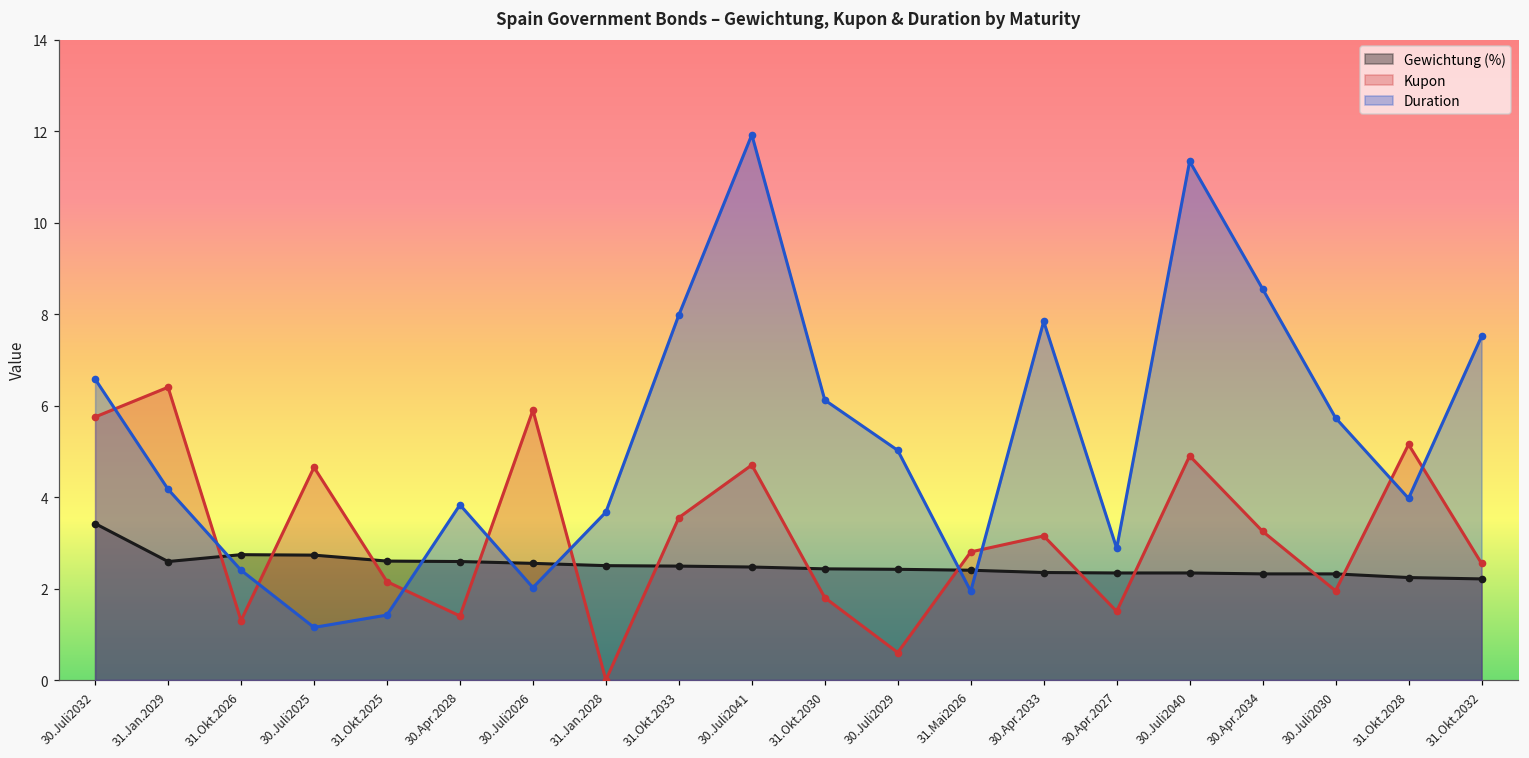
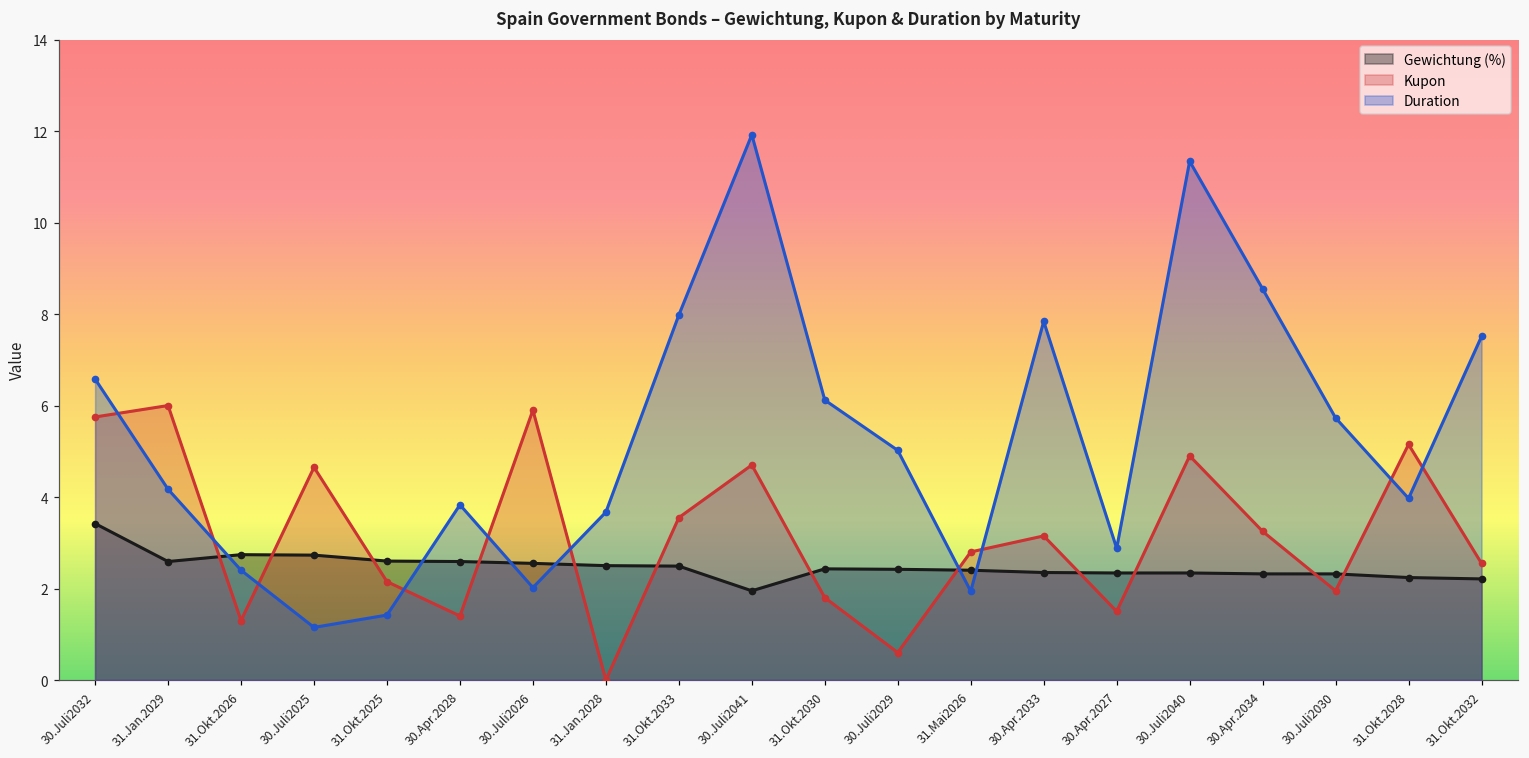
  {
    "Gewichtung (%)": {
      "30.Juli2032": 3.4,
      "31.Jan.2029": 2.6,
      "31.Okt.2026": 2.7,
      "30.Juli2025": 2.7,
      "31.Okt.2025": 2.6,
      "30.Apr.2028": 2.6,
      "30.Juli2026": 2.6,
      "31.Jan.2028": 2.5,
      "31.Okt.2033": 2.5,
-     "30.Juli2041": 2.5,
+     "30.Juli2041": 2.0,
      "31.Okt.2030": 2.4,
      "30.Juli2029": 2.4,
      "31.Mai2026": 2.4,
      "30.Apr.2033": 2.4,
      "30.Apr.2027": 2.3,
      "30.Juli2040": 2.3,
      "30.Apr.2034": 2.3,
      "30.Juli2030": 2.3,
      "31.Okt.2028": 2.2,
      "31.Okt.2032": 2.2
    },
    "Kupon": {
      "30.Juli2032": 5.8,
-     "31.Jan.2029": 6.4,
+     "31.Jan.2029": 6.0,
      "31.Okt.2026": 1.3,
      "30.Juli2025": 4.7,
      "31.Okt.2025": 2.2,
      "30.Apr.2028": 1.4,
      "30.Juli2026": 5.9,
      "31.Jan.2028": 0.0,
      "31.Okt.2033": 3.6,
      "30.Juli2041": 4.7,
      "31.Okt.2030": 1.8,
      "30.Juli2029": 0.6,
      "31.Mai2026": 2.8,
      "30.Apr.2033": 3.2,
      "30.Apr.2027": 1.5,
      "30.Juli2040": 4.9,
      "30.Apr.2034": 3.3,
      "30.Juli2030": 2.0,
      "31.Okt.2028": 5.2,
      "31.Okt.2032": 2.6
    },
    "Duration": {
      "30.Juli2032": 6.6,
      "31.Jan.2029": 4.2,
      "31.Okt.2026": 2.4,
      "30.Juli2025": 1.2,
      "31.Okt.2025": 1.4,
      "30.Apr.2028": 3.8,
      "30.Juli2026": 2.0,
      "31.Jan.2028": 3.7,
      "31.Okt.2033": 8.0,
      "30.Juli2041": 11.9,
      "31.Okt.2030": 6.1,
      "30.Juli2029": 5.0,
      "31.Mai2026": 1.9,
      "30.Apr.2033": 7.8,
      "30.Apr.2027": 2.9,
      "30.Juli2040": 11.3,
      "30.Apr.2034": 8.6,
      "30.Juli2030": 5.7,
      "31.Okt.2028": 4.0,
      "31.Okt.2032": 7.5
    }
  }
